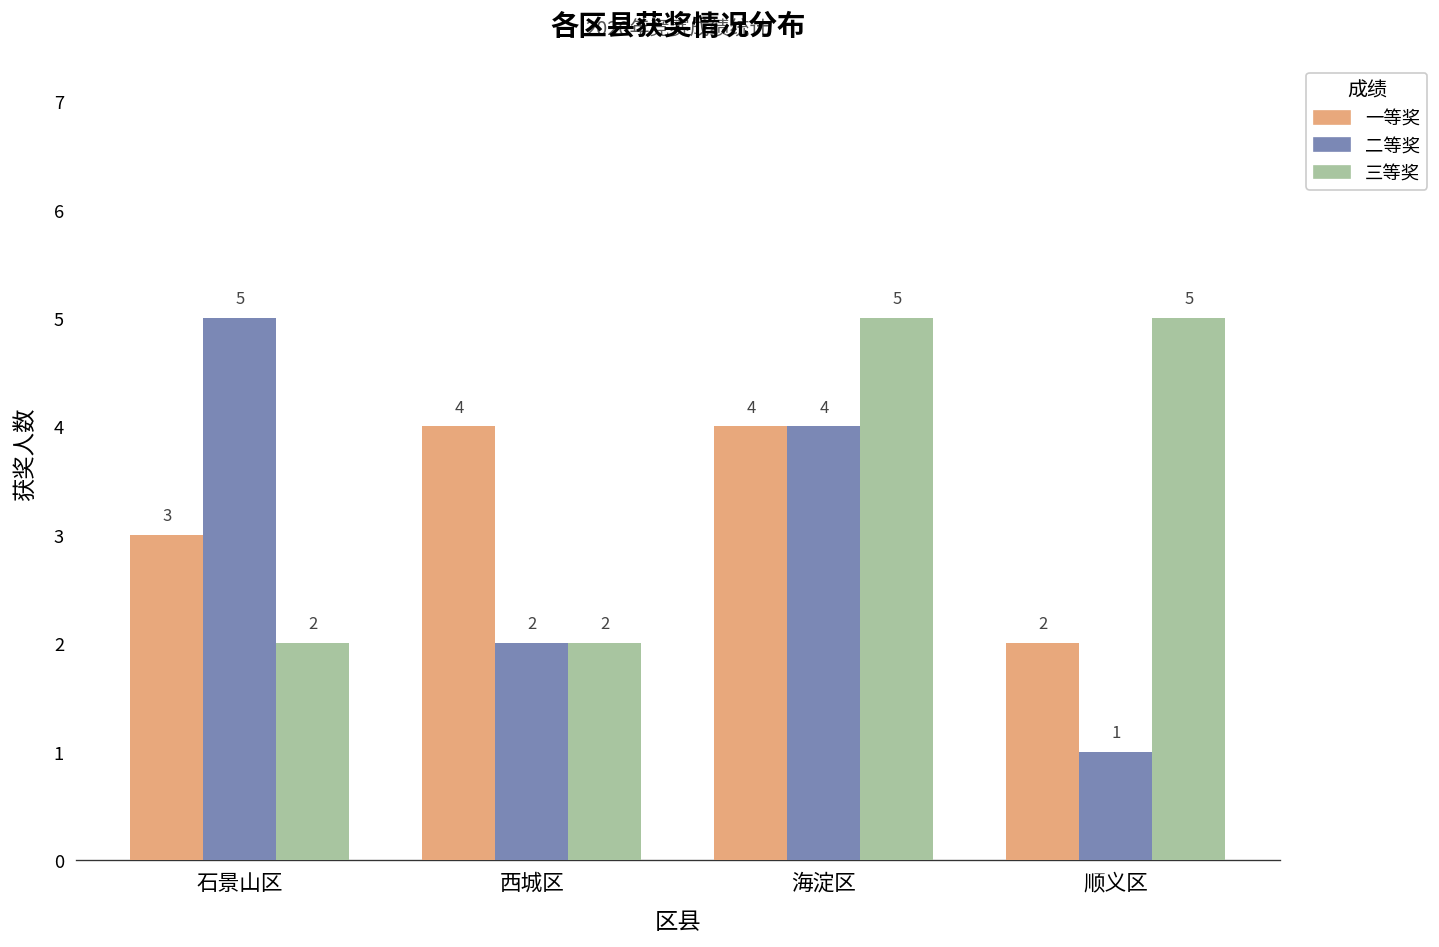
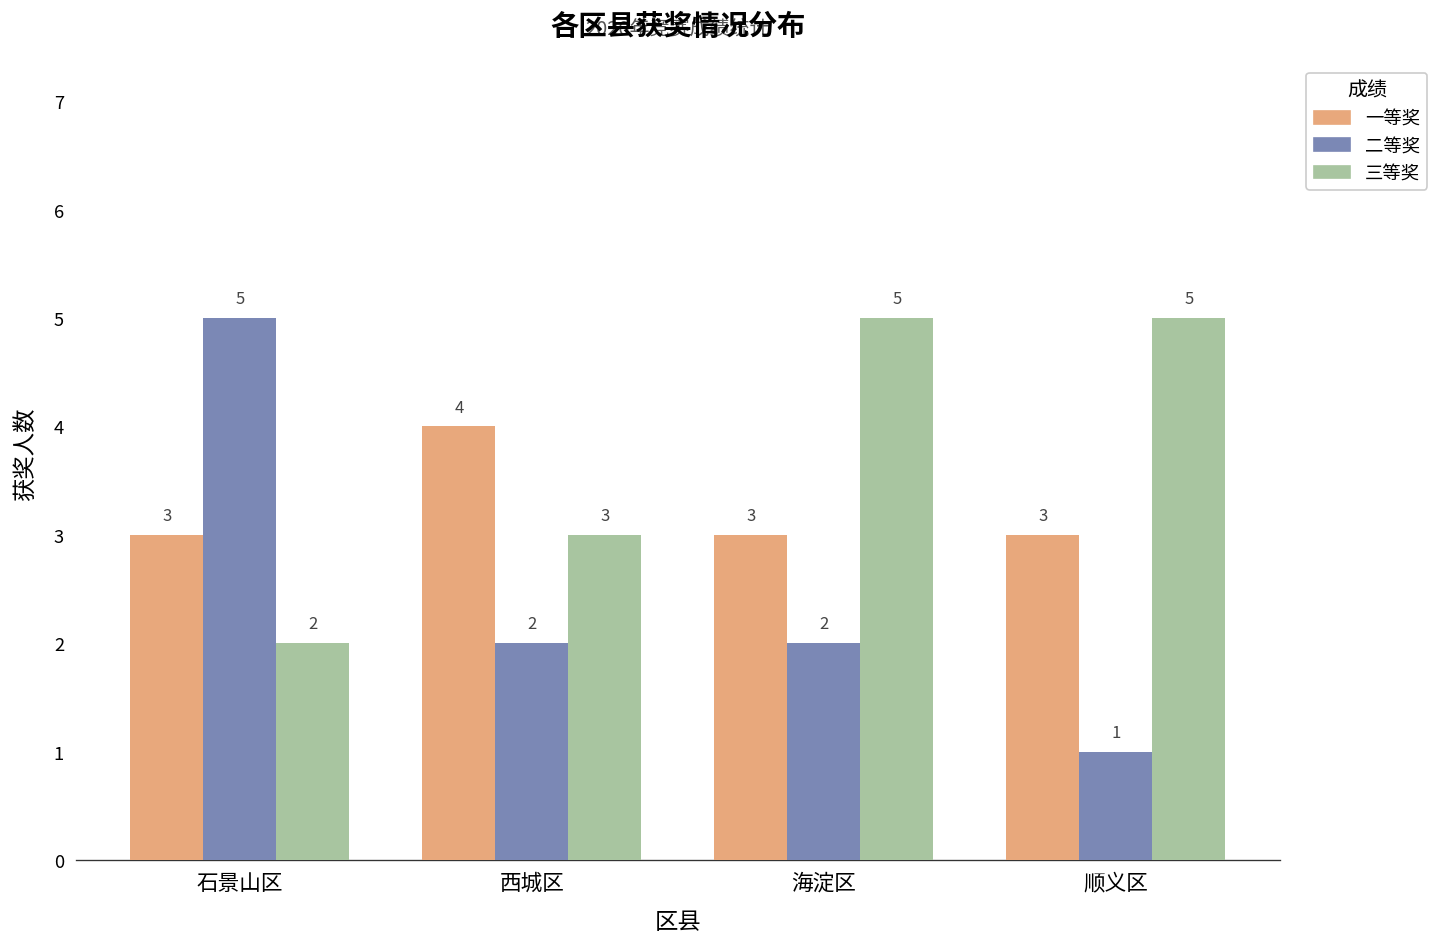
  {
    "一等奖": {
      "石景山区": 3,
      "西城区": 4,
-     "海淀区": 4,
-     "顺义区": 2
+     "海淀区": 3,
+     "顺义区": 3
    },
    "二等奖": {
      "石景山区": 5,
      "西城区": 2,
-     "海淀区": 4,
+     "海淀区": 2,
      "顺义区": 1
    },
    "三等奖": {
      "石景山区": 2,
-     "西城区": 2,
+     "西城区": 3,
      "海淀区": 5,
      "顺义区": 5
    }
  }
